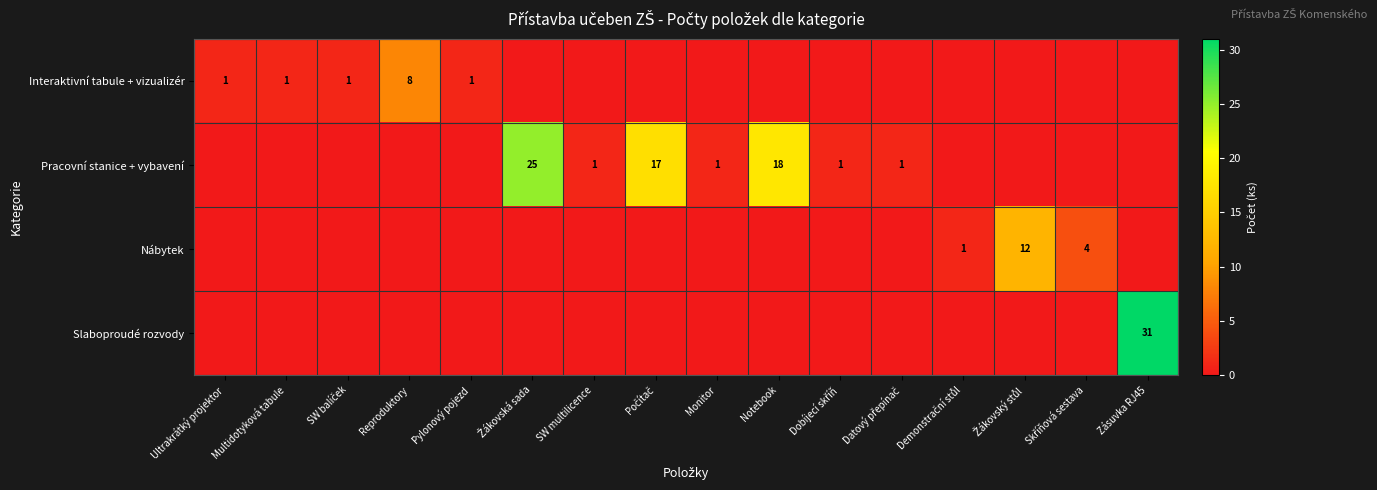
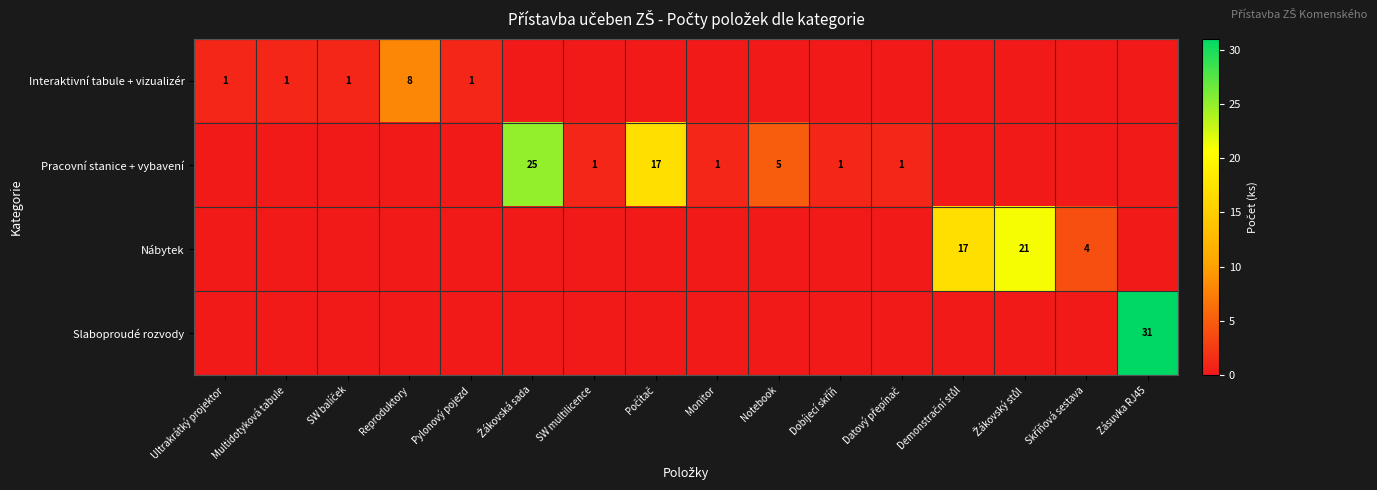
  {
    "Interaktivní tabule + vizualizér": {
      "Ultrakrátký projektor": 1,
      "Multidotyková tabule": 1,
      "SW balíček": 1,
      "Reproduktory": 8,
      "Pylonový pojezd": 1
    },
    "Pracovní stanice + vybavení": {
      "Žákovská sada": 25,
      "SW multilicence": 1,
      "Počítač": 17,
      "Monitor": 1,
-     "Notebook": 18,
+     "Notebook": 5,
      "Dobíjecí skříň": 1,
      "Datový přepínač": 1
    },
    "Nábytek": {
-     "Demonstrační stůl": 1,
-     "Žákovský stůl": 12,
+     "Demonstrační stůl": 17,
+     "Žákovský stůl": 21,
      "Skříňová sestava": 4
    },
    "Slaboproudé rozvody": {
      "Zásuvka RJ45": 31
    }
  }
